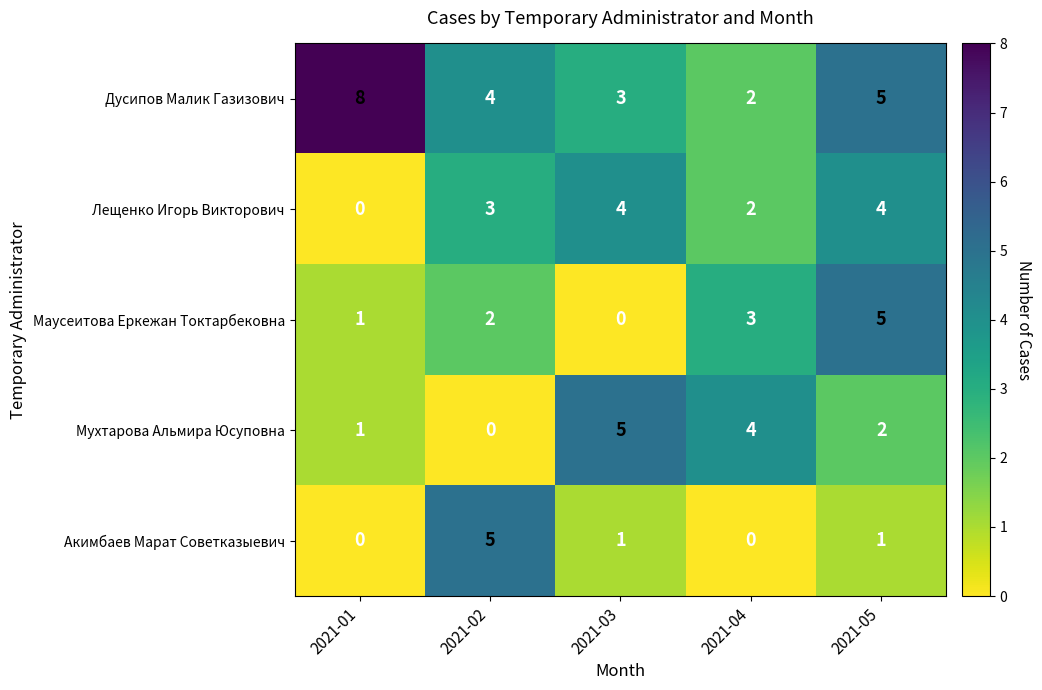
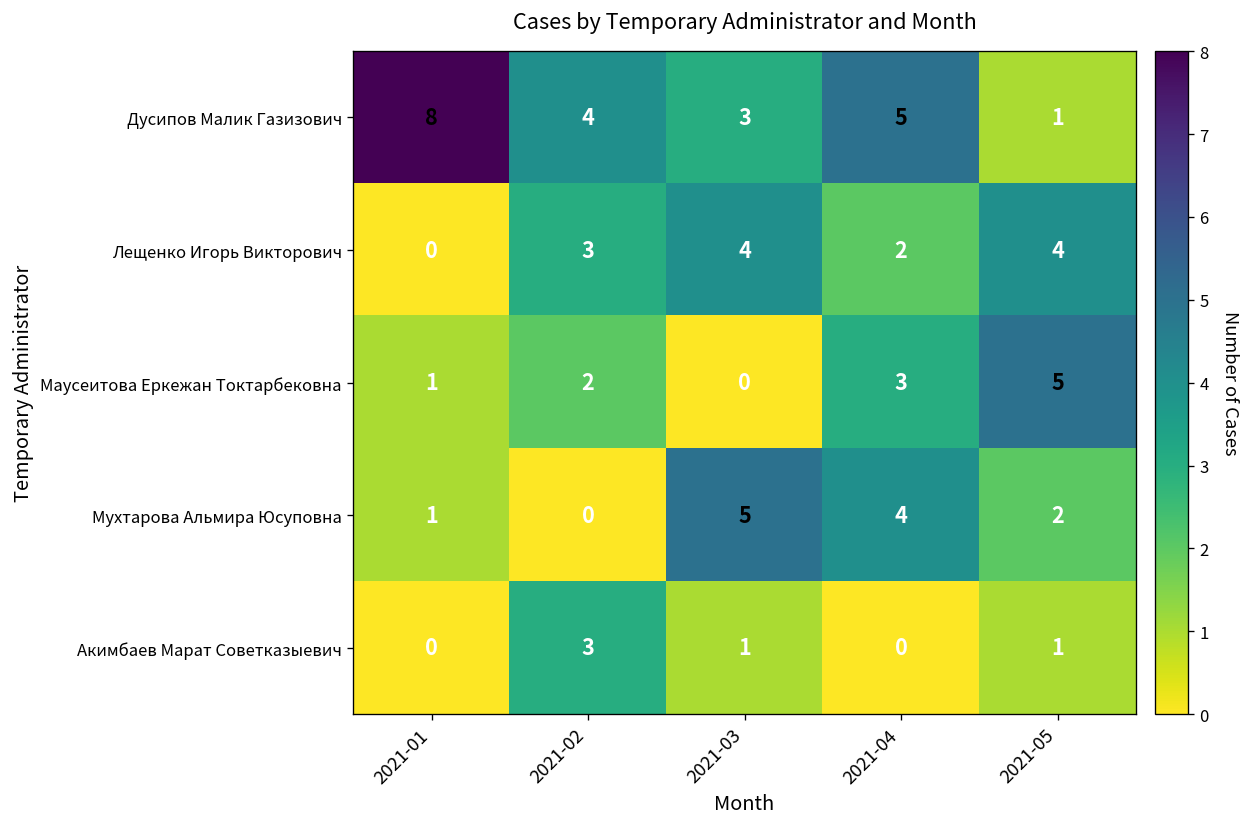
  {
    "Дусипов Малик Газизович": {
      "2021-01": 8,
      "2021-02": 4,
      "2021-03": 3,
-     "2021-04": 2,
-     "2021-05": 5
+     "2021-04": 5,
+     "2021-05": 1
    },
    "Лещенко Игорь Викторович": {
      "2021-01": 0,
      "2021-02": 3,
      "2021-03": 4,
      "2021-04": 2,
      "2021-05": 4
    },
    "Маусеитова Еркежан Токтарбековна": {
      "2021-01": 1,
      "2021-02": 2,
      "2021-03": 0,
      "2021-04": 3,
      "2021-05": 5
    },
    "Мухтарова Альмира Юсуповна": {
      "2021-01": 1,
      "2021-02": 0,
      "2021-03": 5,
      "2021-04": 4,
      "2021-05": 2
    },
    "Акимбаев Марат Советказыевич": {
      "2021-01": 0,
-     "2021-02": 5,
+     "2021-02": 3,
      "2021-03": 1,
      "2021-04": 0,
      "2021-05": 1
    }
  }
